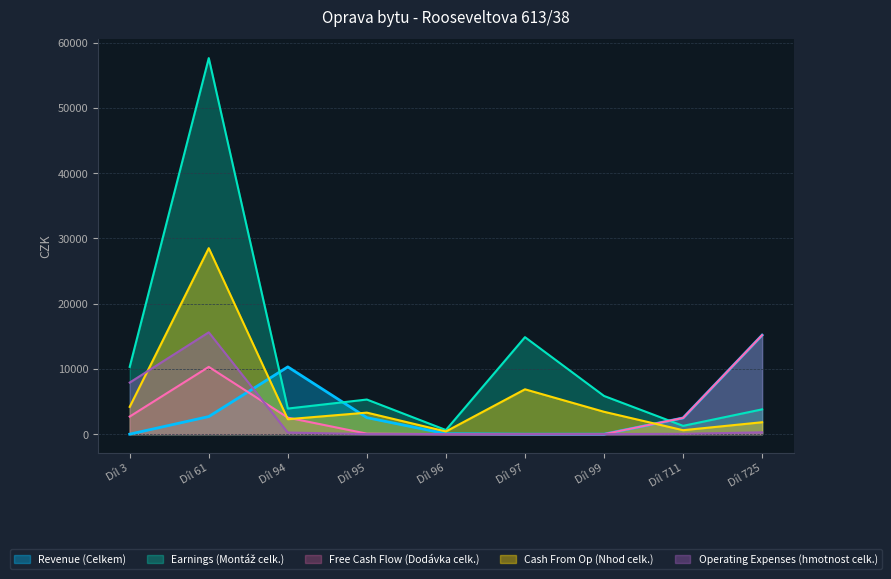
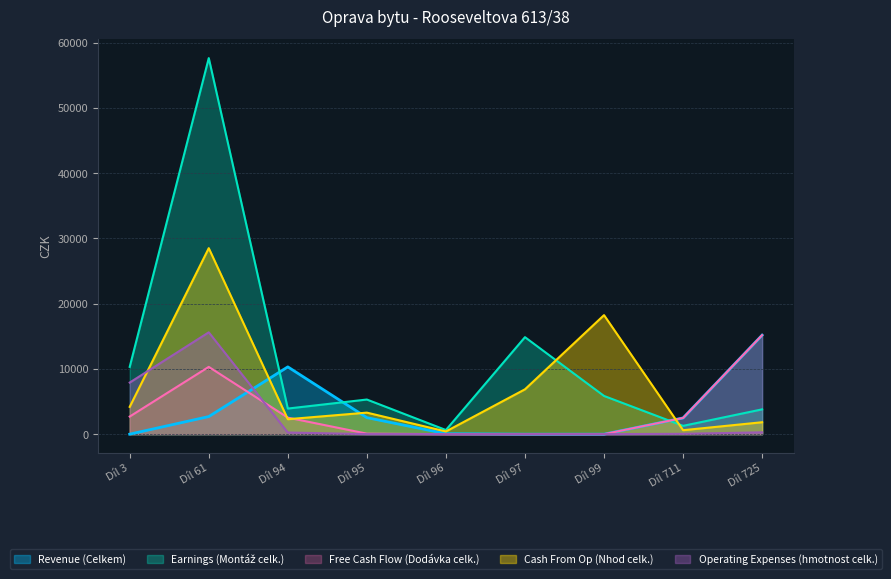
  {
    "Cash From Op (Nhod celk.)": {
      "Díl 3": 4000,
      "Díl 61": 29000,
      "Díl 95": 3000,
      "Díl 97": 7000,
-     "Díl 99": 3000,
+     "Díl 99": 18000,
      "Díl 711": 1000,
      "Díl 725": 2000
    }
  }
